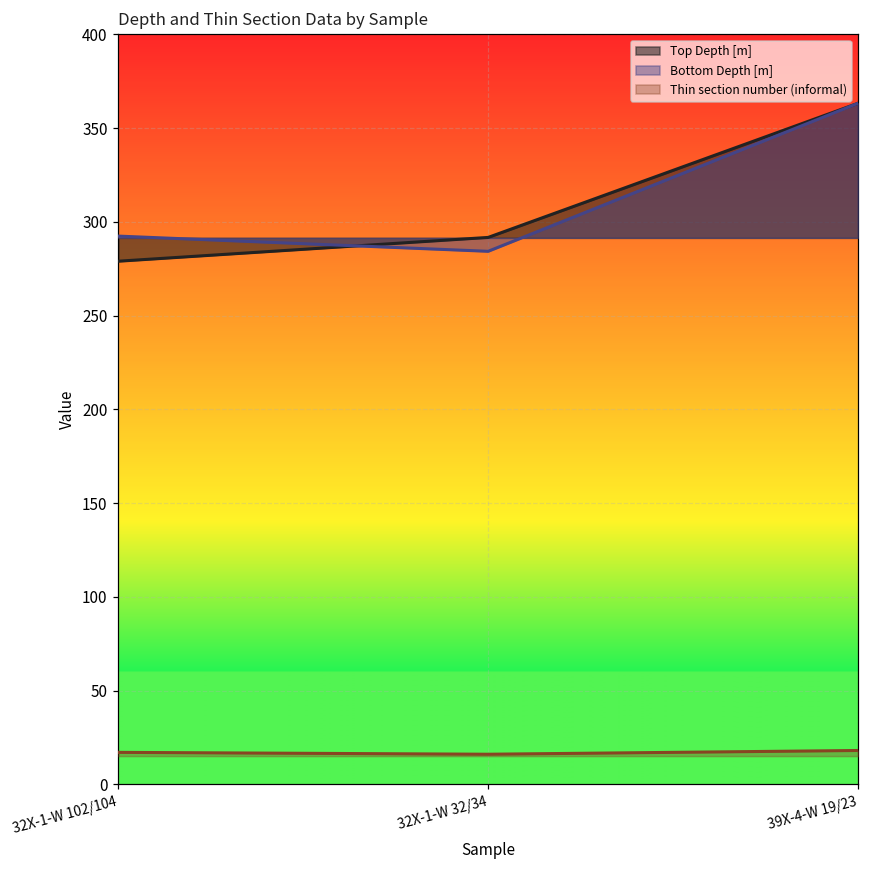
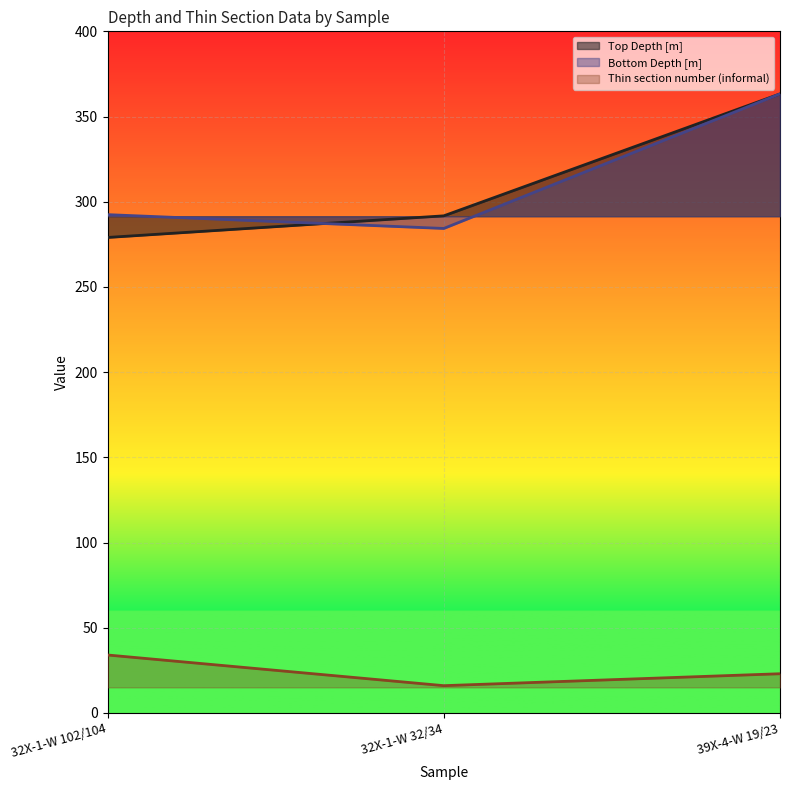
  {
    "Thin section number (informal)": {
-     "32X-1-W 102/104": 17,
+     "32X-1-W 102/104": 34,
      "32X-1-W 32/34": 16,
-     "39X-4-W 19/23": 18
+     "39X-4-W 19/23": 23
    }
  }
